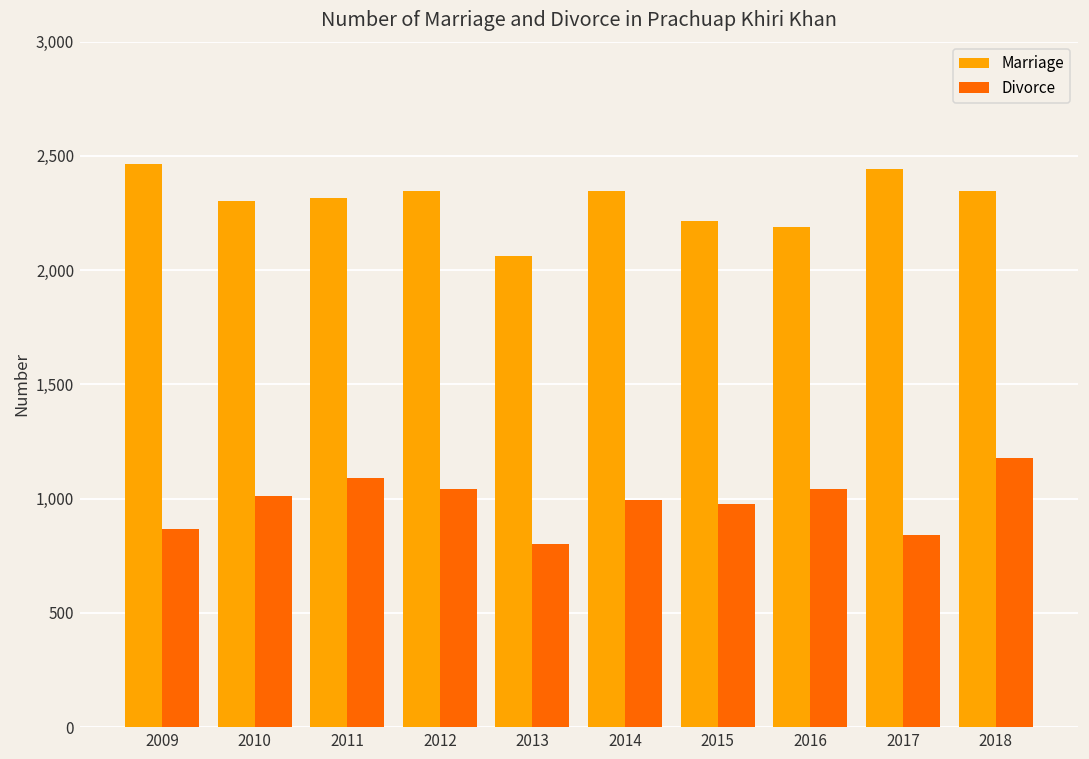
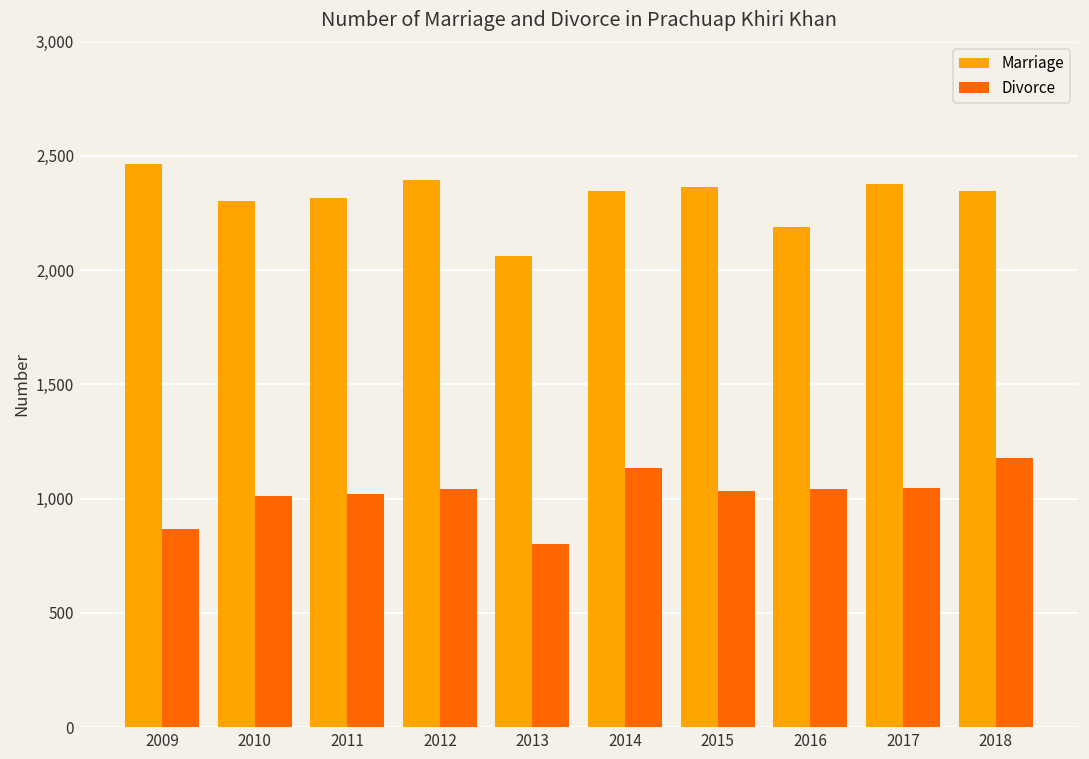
  {
    "Marriage": {
      "2009": "2,470",
      "2010": "2,300",
      "2011": "2,320",
-     "2012": "2,350",
+     "2012": "2,390",
      "2013": "2,060",
      "2014": "2,350",
-     "2015": "2,210",
+     "2015": "2,360",
      "2016": "2,190",
-     "2017": "2,440",
+     "2017": "2,380",
      "2018": "2,350"
    },
    "Divorce": {
      "2009": "870",
      "2010": "1,010",
-     "2011": "1,090",
+     "2011": "1,020",
      "2012": "1,040",
      "2013": "800",
-     "2014": "990",
-     "2015": "980",
+     "2014": "1,130",
+     "2015": "1,030",
      "2016": "1,040",
-     "2017": "840",
+     "2017": "1,050",
      "2018": "1,180"
    }
  }
